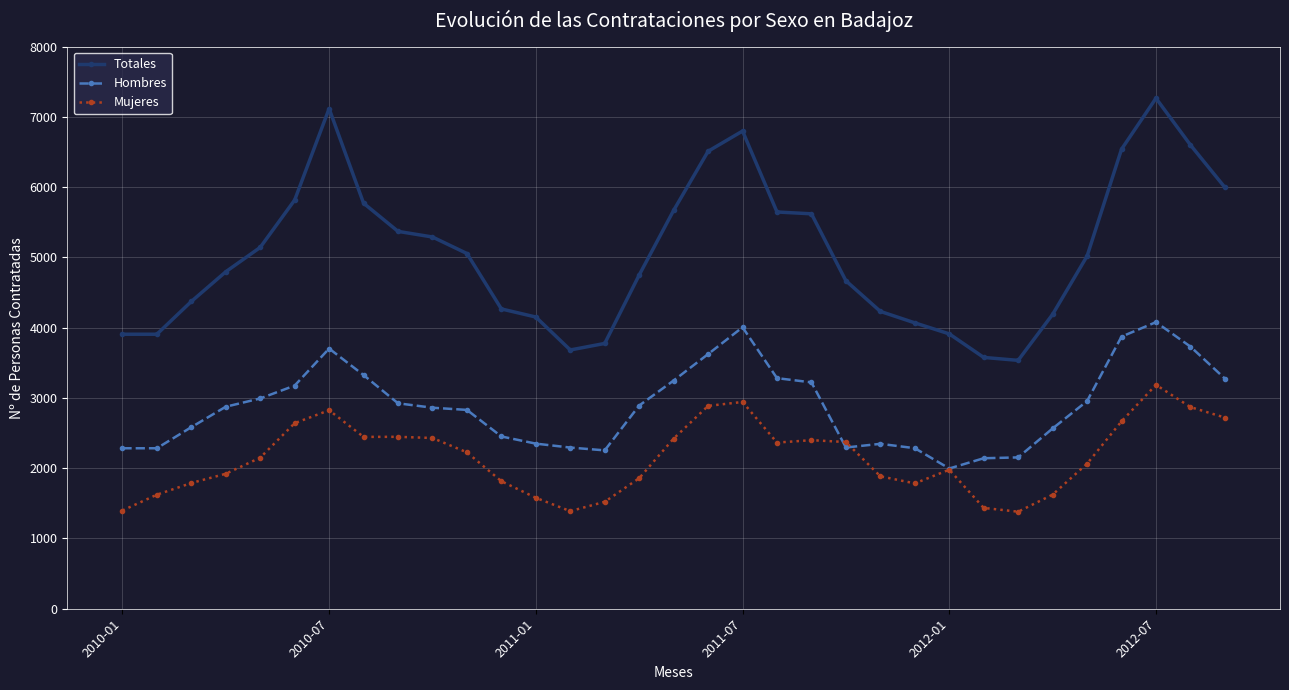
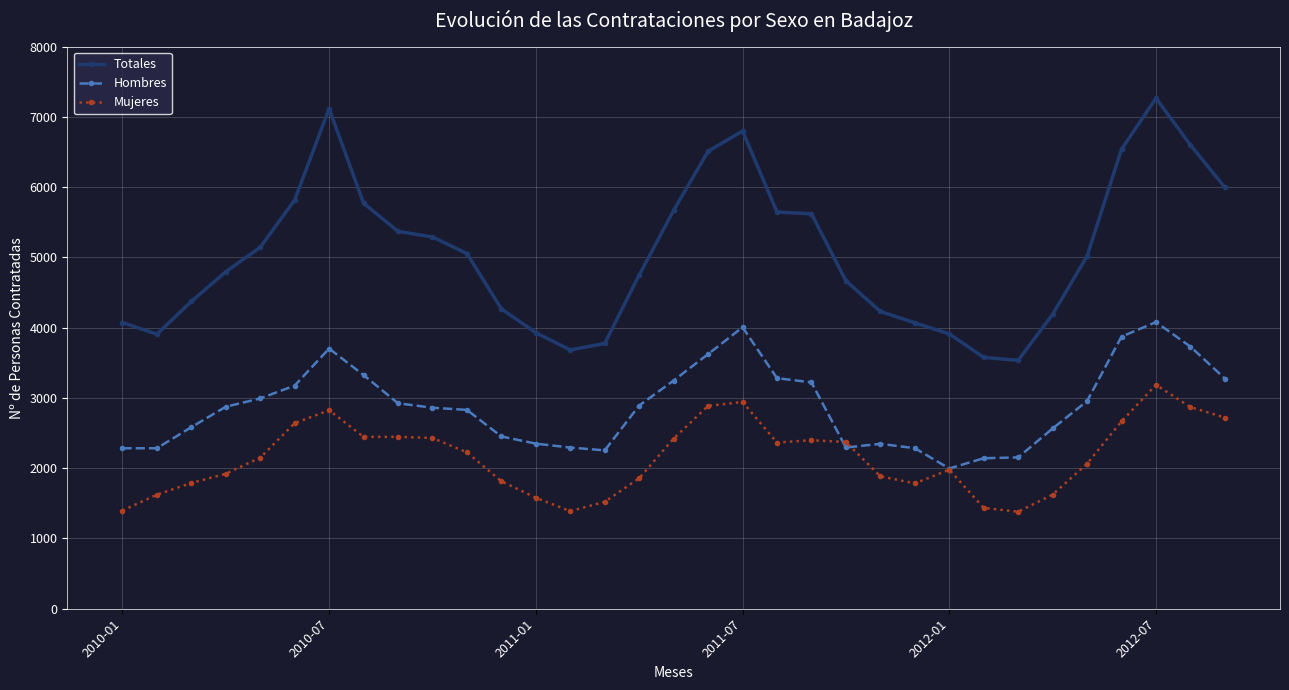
  {
    "Totales": {
-     "2010-01": 3900,
+     "2010-01": 4100,
      "2010-07": 7100,
-     "2011-01": 4200,
+     "2011-01": 3900,
      "2011-07": 6800,
      "2012-01": 3900,
      "2012-07": 7300
    },
    "Hombres": {
      "2010-01": 2300,
      "2010-07": 3700,
      "2011-01": 2400,
      "2011-07": 4000,
      "2012-07": 4100
    },
    "Mujeres": {
      "2010-01": 1400,
      "2010-07": 2800,
      "2011-01": 1600,
      "2011-07": 2900,
      "2012-07": 3200
    }
  }
